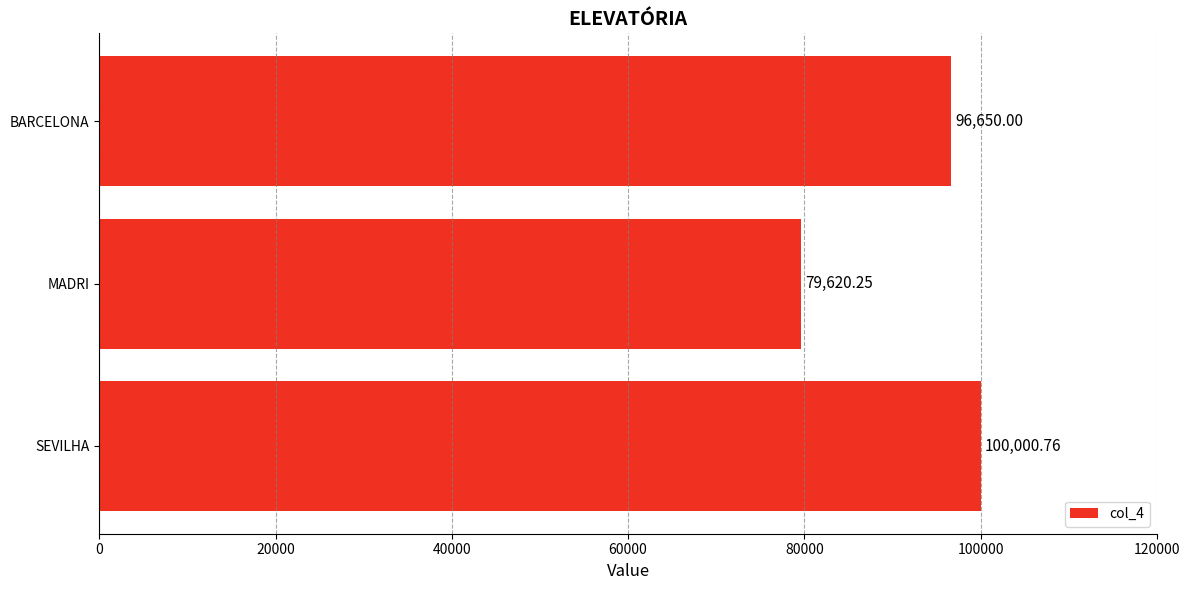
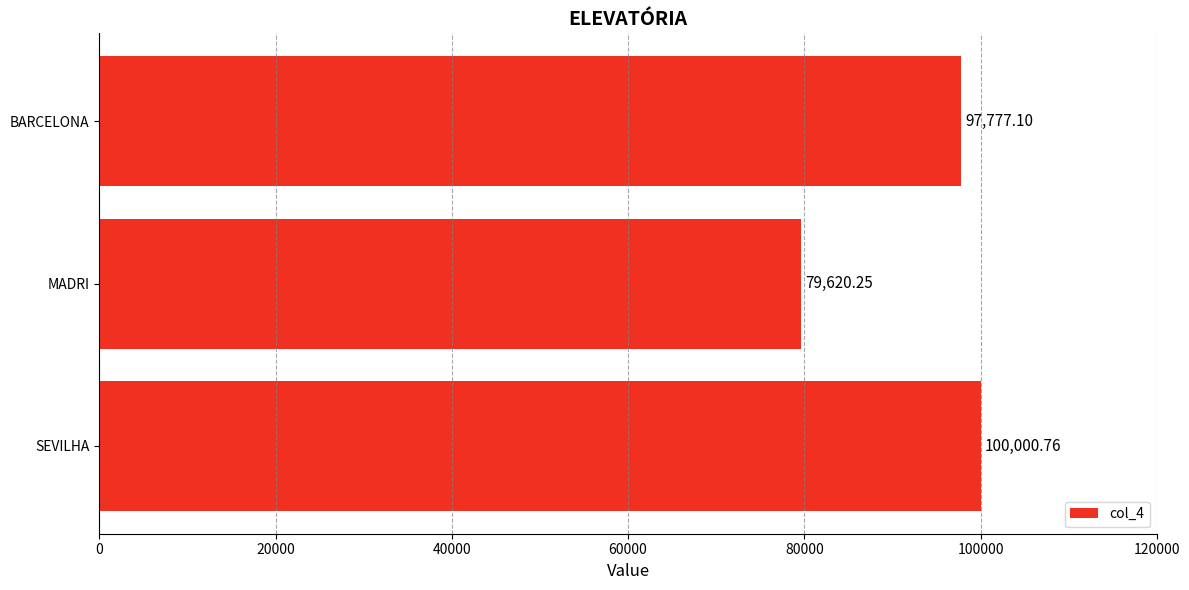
  {
-   "BARCELONA": "96,650.00",
+   "BARCELONA": "97,777.10",
    "MADRI": "79,620.25",
    "SEVILHA": "100,000.76"
  }
